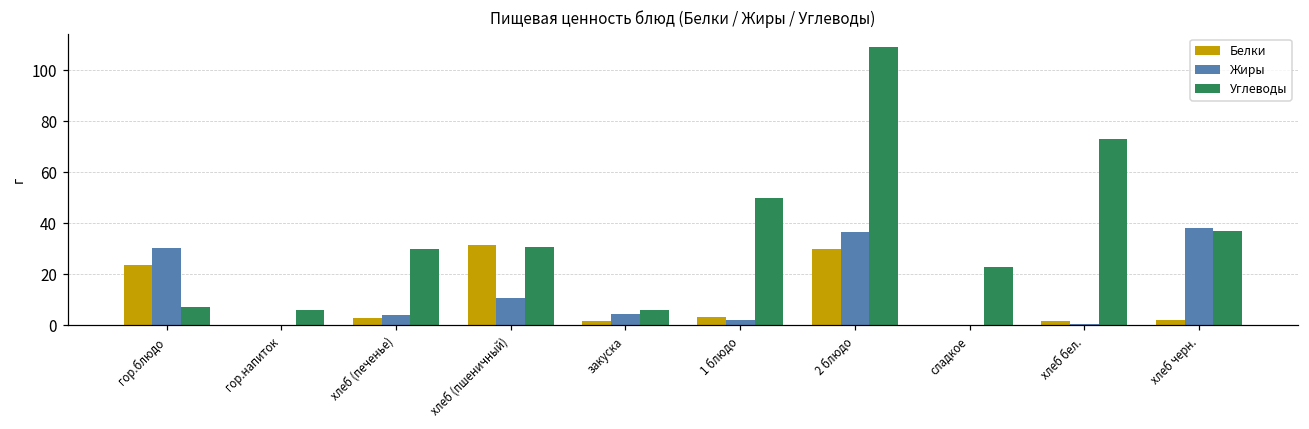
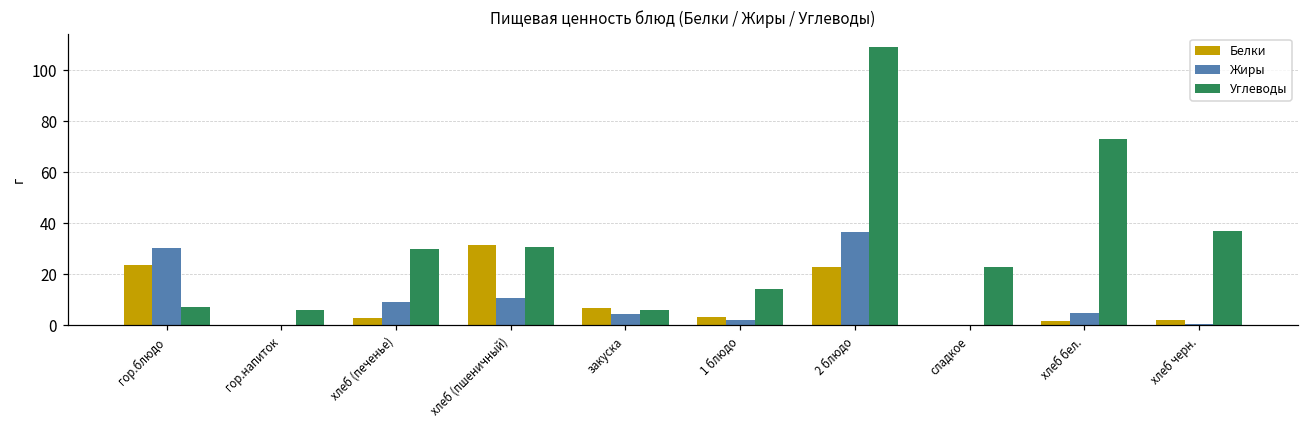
  {
    "Белки": {
      "гор.блюдо": 24,
      "гор.напиток": 0,
      "хлеб (печенье)": 3,
      "хлеб (пшеничный)": 32,
-     "закуска": 2,
+     "закуска": 7,
      "1 блюдо": 3,
-     "2 блюдо": 30,
+     "2 блюдо": 23,
      "хлеб бел.": 2,
      "хлеб черн.": 2
    },
    "Жиры": {
      "гор.блюдо": 30,
      "гор.напиток": 0,
-     "хлеб (печенье)": 4,
+     "хлеб (печенье)": 9,
      "хлеб (пшеничный)": 11,
      "закуска": 4,
      "1 блюдо": 2,
      "2 блюдо": 37,
-     "хлеб бел.": 1,
-     "хлеб черн.": 38
+     "хлеб бел.": 5,
+     "хлеб черн.": 0
    },
    "Углеводы": {
      "гор.блюдо": 7,
      "гор.напиток": 6,
      "хлеб (печенье)": 30,
      "хлеб (пшеничный)": 31,
      "закуска": 6,
-     "1 блюдо": 50,
+     "1 блюдо": 14,
      "2 блюдо": 109,
      "сладкое": 23,
      "хлеб бел.": 73,
      "хлеб черн.": 37
    }
  }
